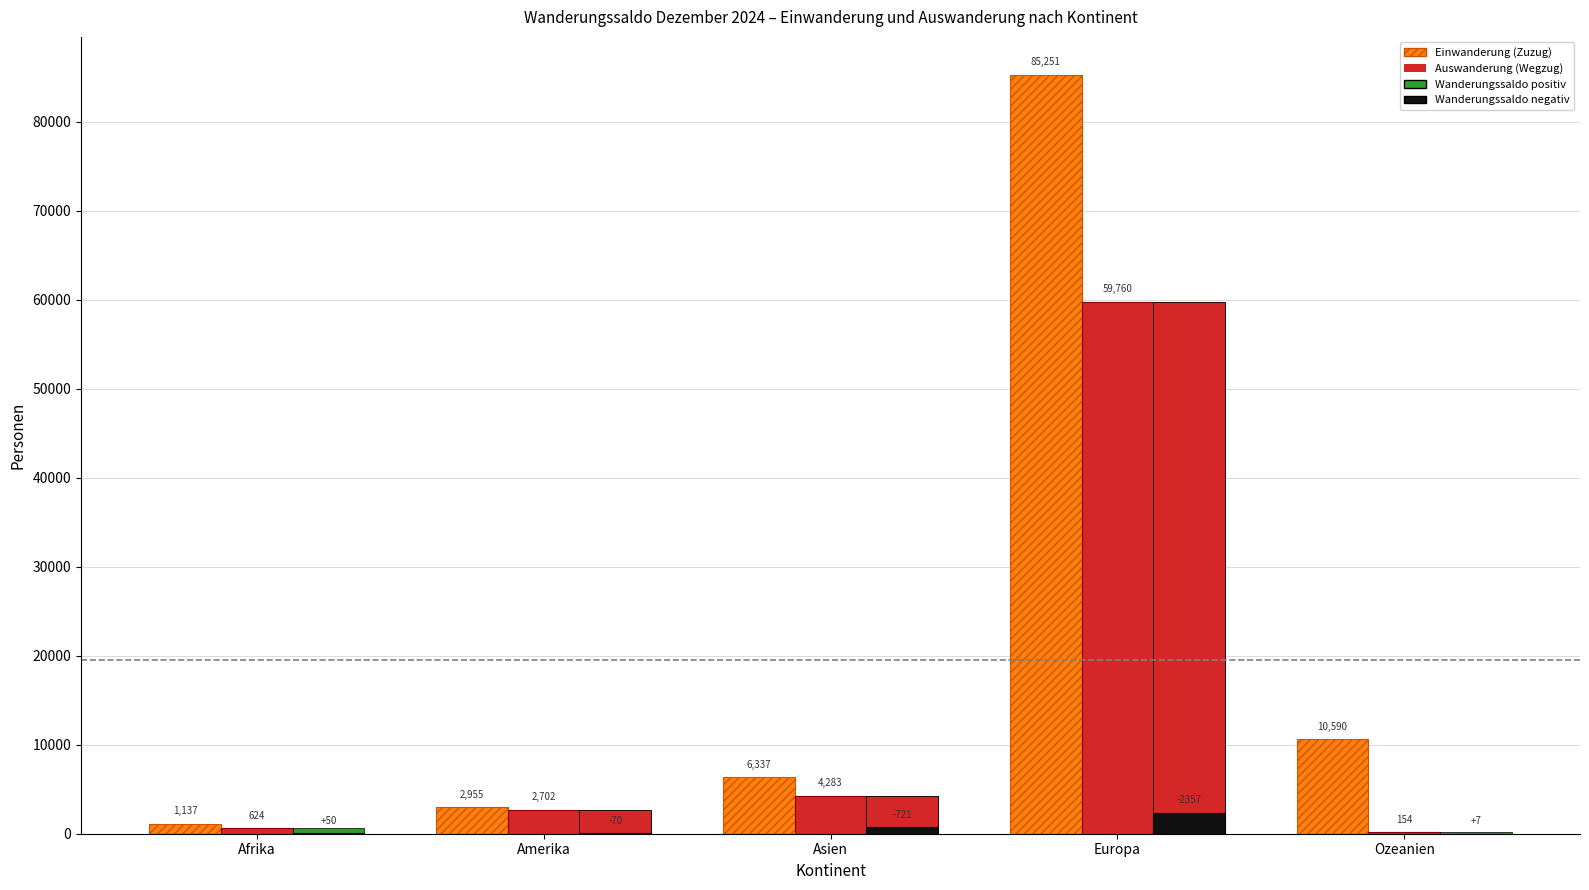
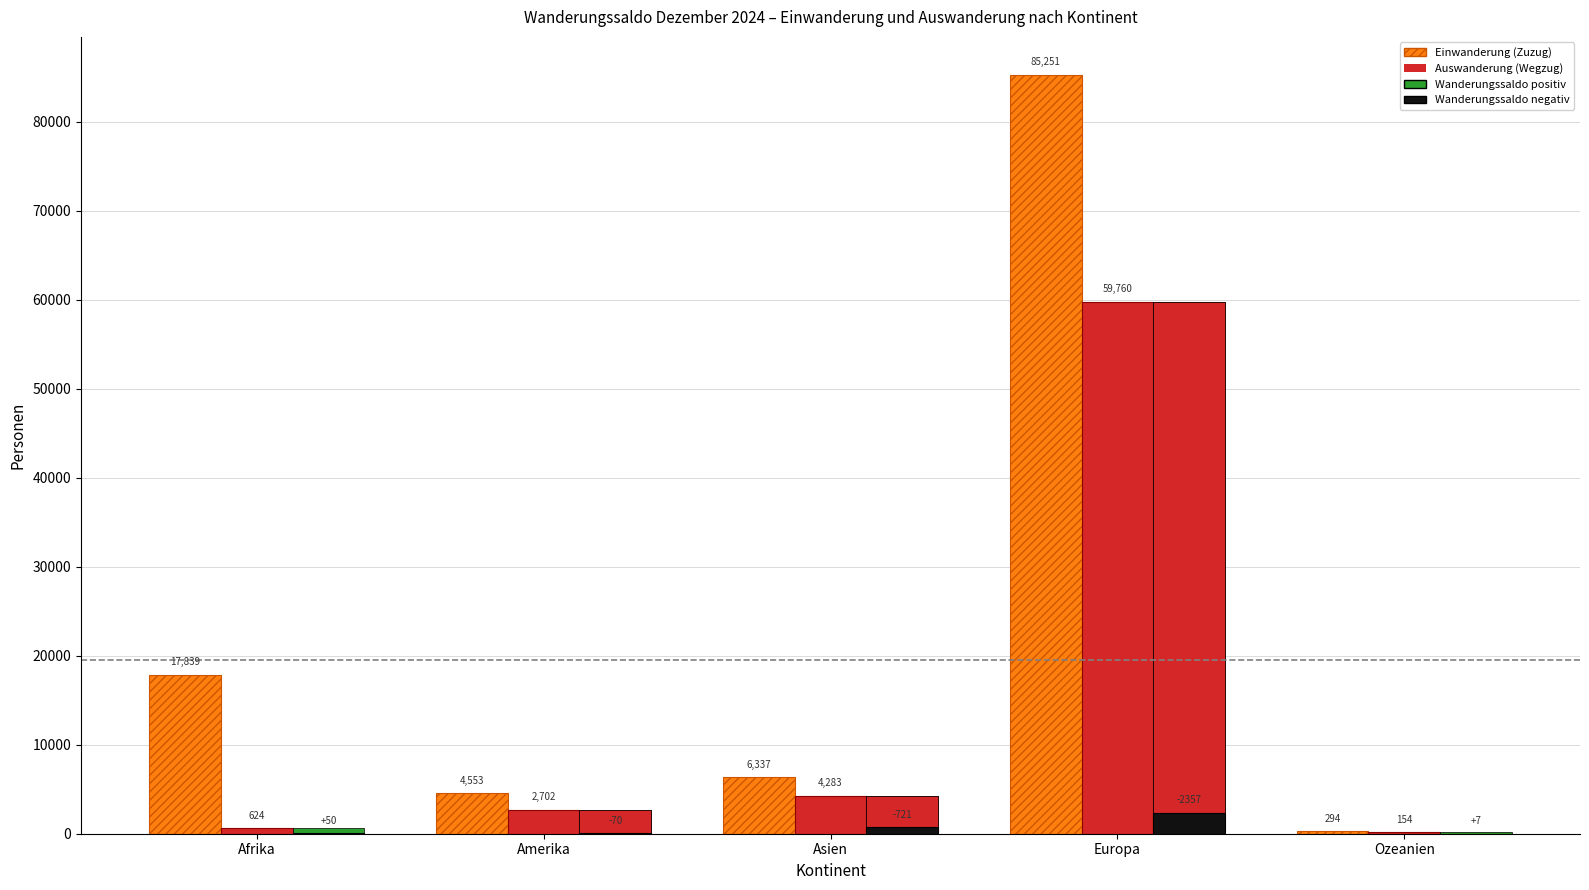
  {
    "Einwanderung (Zuzug)": {
-     "Afrika": "1,137",
-     "Amerika": "2,955",
+     "Afrika": "17,839",
+     "Amerika": "4,553",
      "Asien": "6,337",
      "Europa": "85,251",
-     "Ozeanien": "10,590"
+     "Ozeanien": "294"
    }
  }
